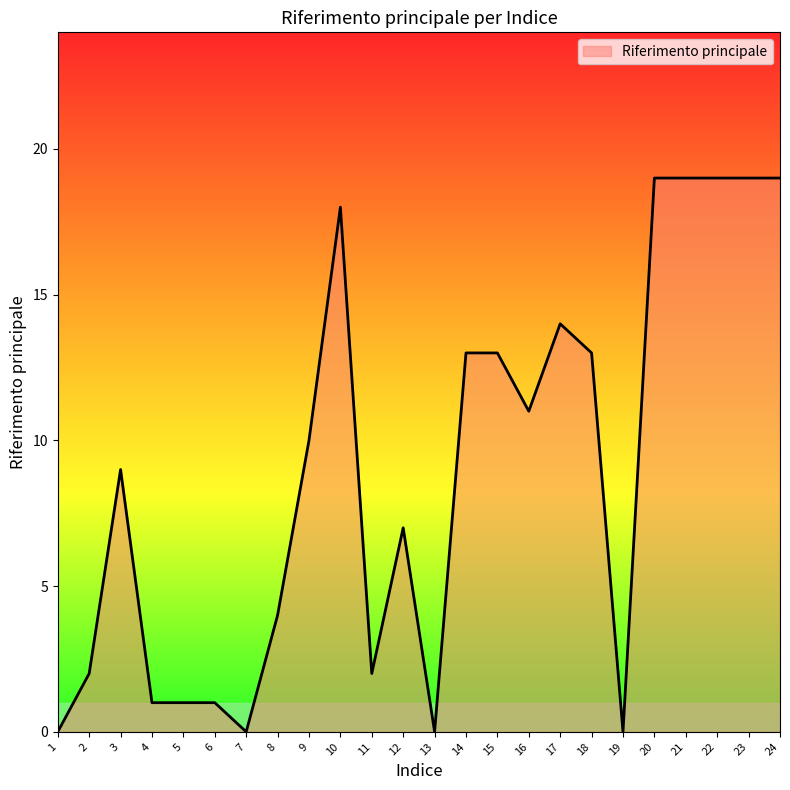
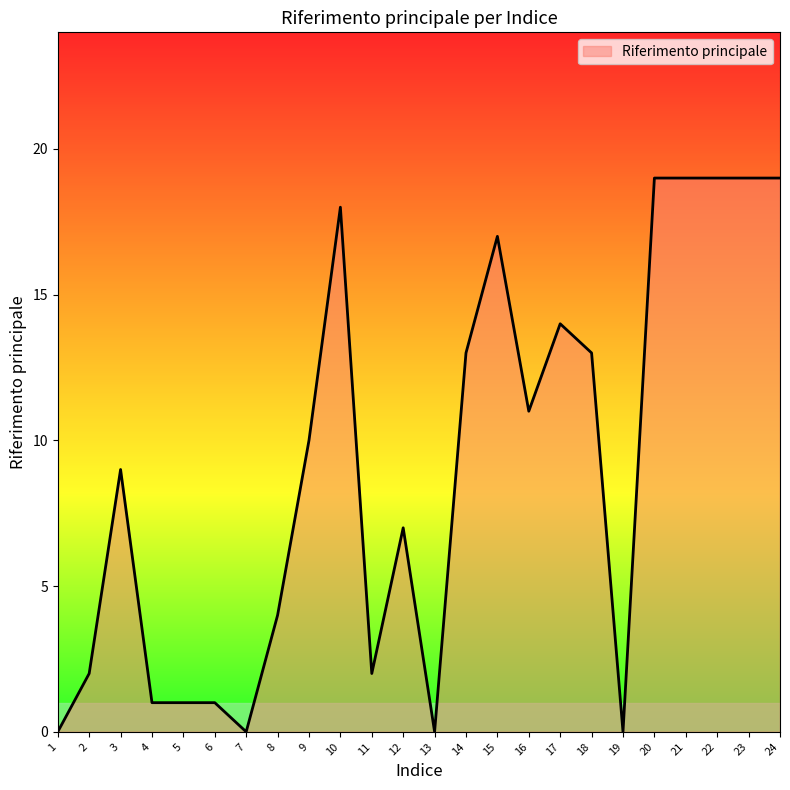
  {
    "2": 2,
    "3": 9,
    "8": 4,
    "9": 10,
    "10": 18,
    "11": 2,
    "12": 7,
    "14": 13,
-   "15": 13,
+   "15": 17,
    "16": 11,
    "17": 14,
    "18": 13,
    "20": 19,
    "21": 19,
    "22": 19,
    "23": 19,
    "24": 19
  }
